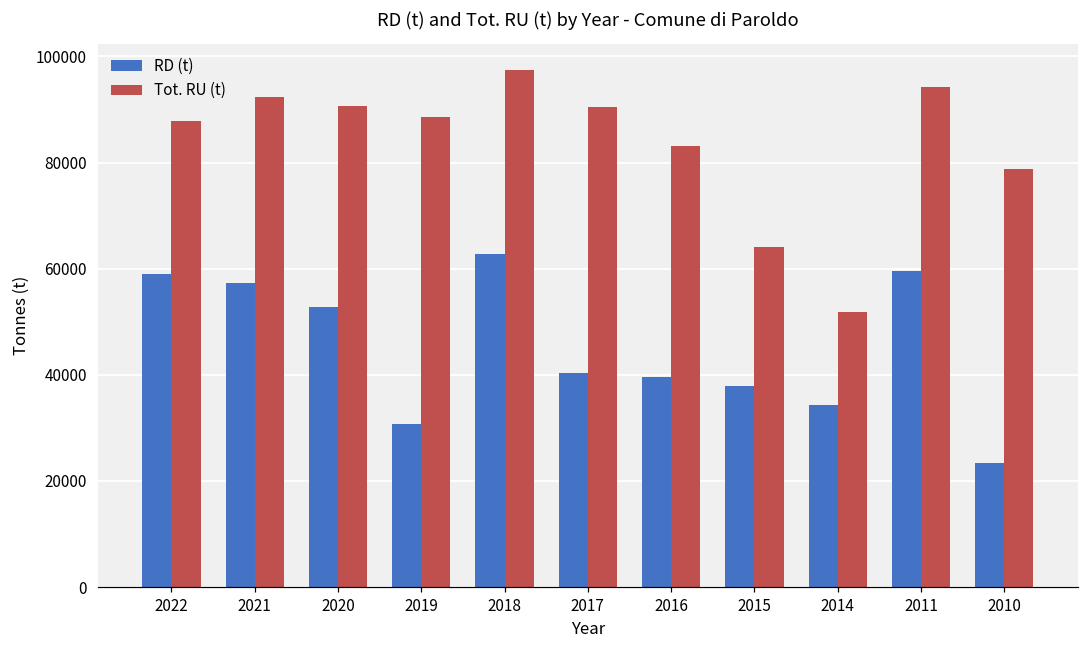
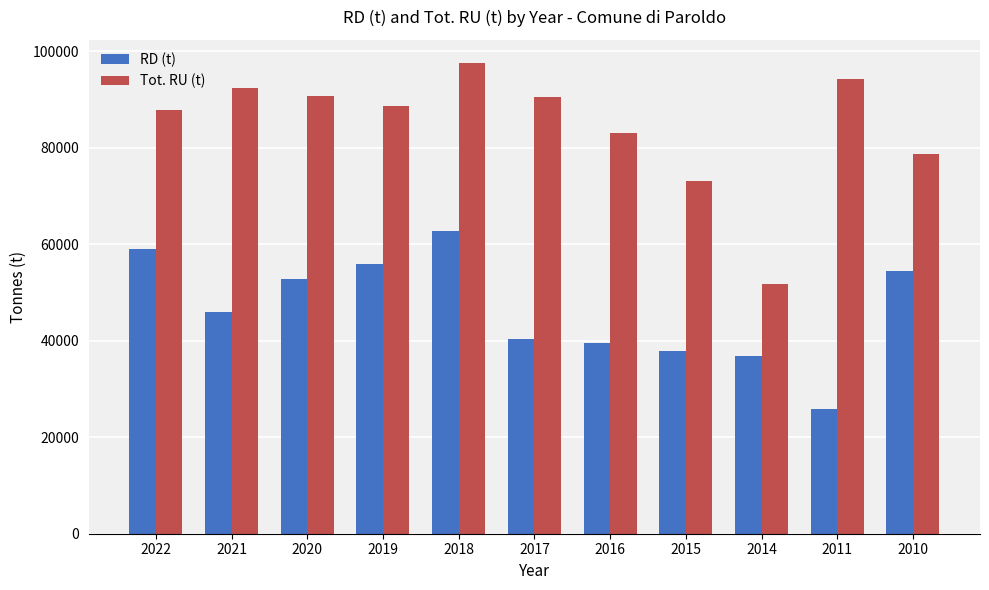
  {
    "RD (t)": {
      "2022": 59000,
-     "2021": 57000,
+     "2021": 46000,
      "2020": 53000,
-     "2019": 31000,
+     "2019": 56000,
      "2018": 63000,
      "2017": 40000,
      "2016": 40000,
      "2015": 38000,
-     "2014": 34000,
-     "2011": 60000,
-     "2010": 23000
+     "2014": 37000,
+     "2011": 26000,
+     "2010": 54000
    },
    "Tot. RU (t)": {
      "2022": 88000,
      "2021": 92000,
      "2020": 91000,
      "2019": 89000,
      "2018": 97000,
      "2017": 91000,
      "2016": 83000,
-     "2015": 64000,
+     "2015": 73000,
      "2014": 52000,
      "2011": 94000,
      "2010": 79000
    }
  }
